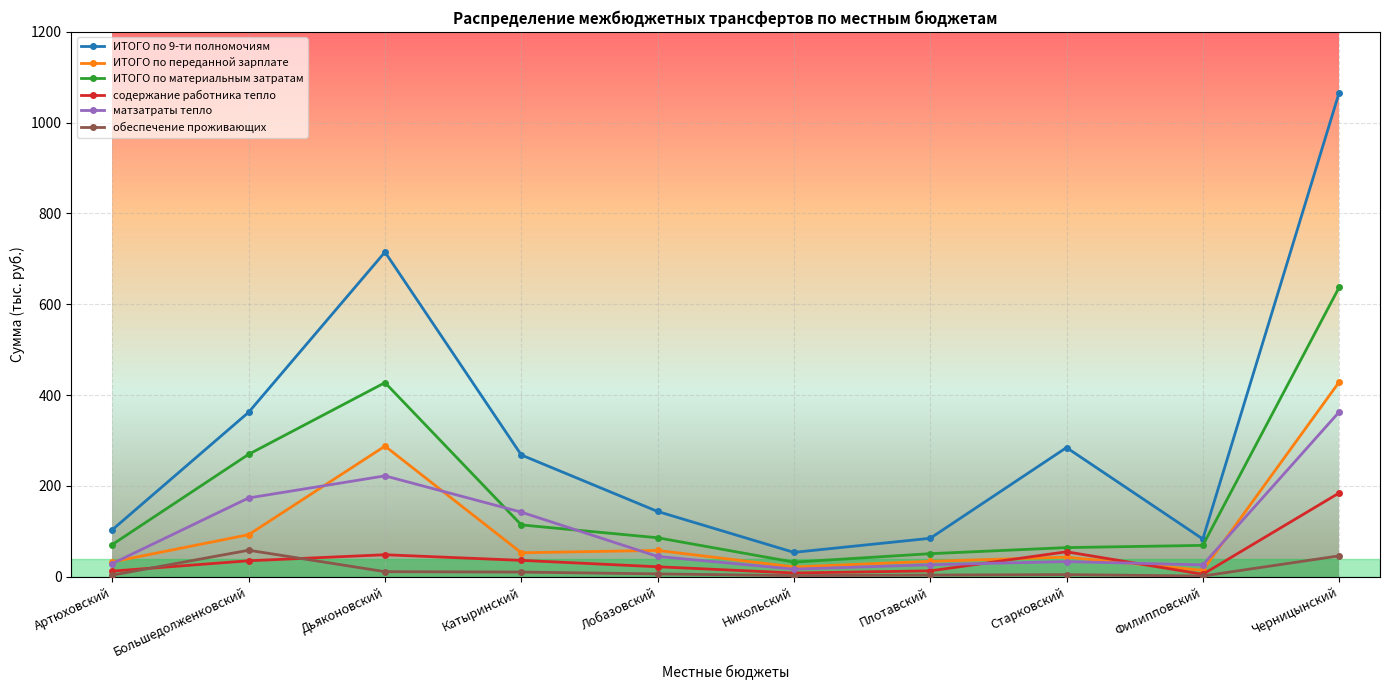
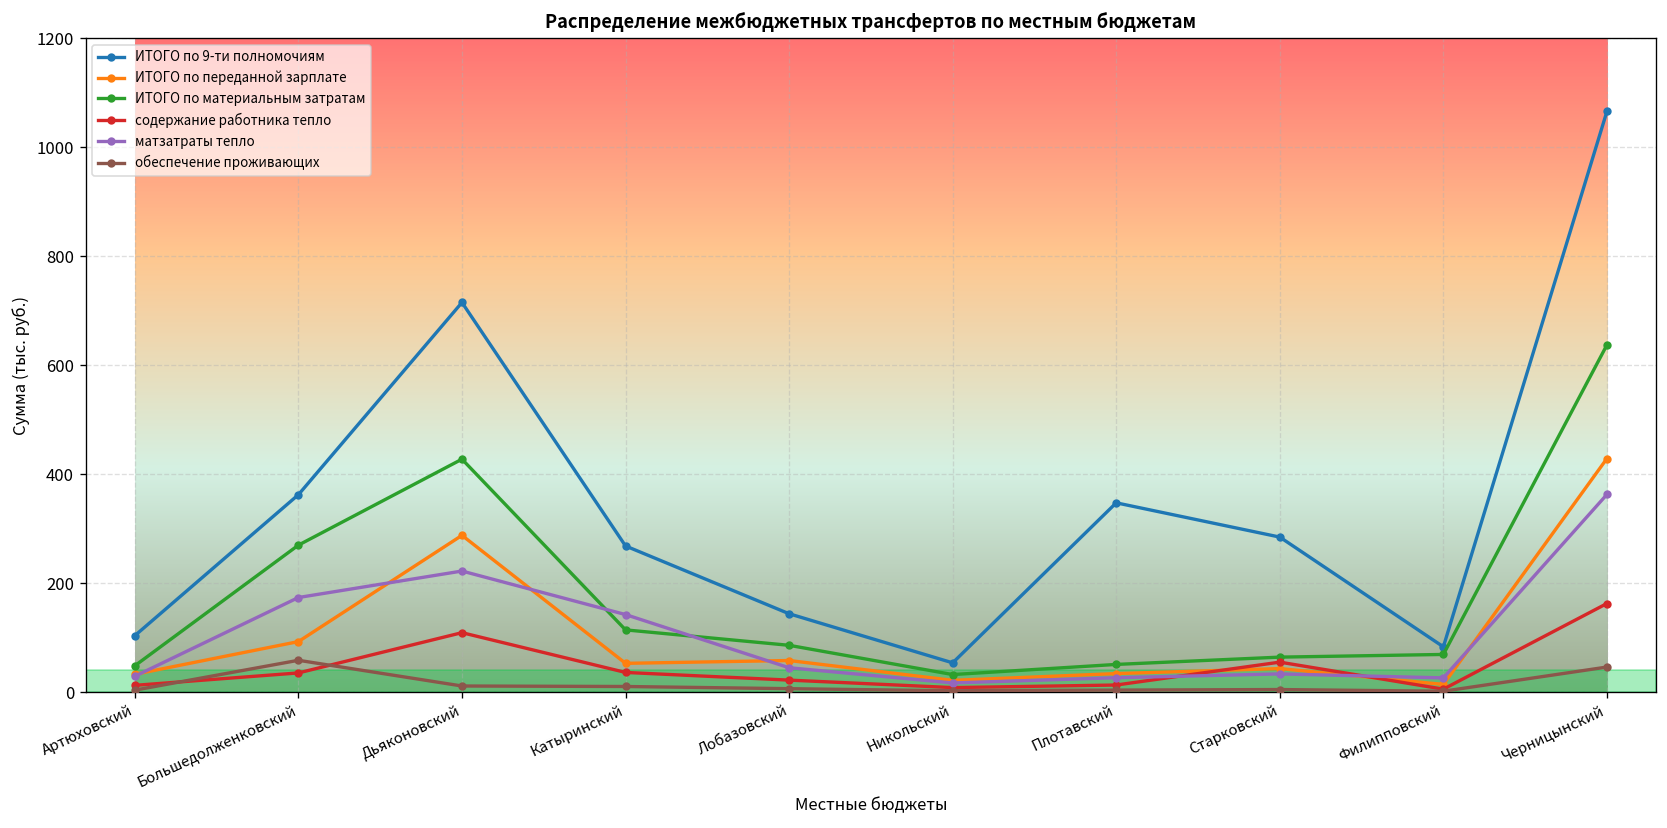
  {
    "ИТОГО по 9-ти полномочиям": {
      "Артюховский": 100,
      "Большедолженковский": 360,
      "Дьяконовский": 720,
      "Катыринский": 270,
      "Лобазовский": 140,
      "Никольский": 50,
-     "Плотавский": 80,
+     "Плотавский": 350,
      "Старковский": 280,
      "Филипповский": 80,
      "Черницынский": 1070
    },
    "ИТОГО по переданной зарплате": {
      "Большедолженковский": 90,
      "Дьяконовский": 290,
      "Катыринский": 50,
      "Лобазовский": 60,
      "Плотавский": 30,
      "Старковский": 40,
      "Филипповский": 10,
      "Черницынский": 430
    },
    "ИТОГО по материальным затратам": {
-     "Артюховский": 70,
+     "Артюховский": 50,
      "Большедолженковский": 270,
      "Дьяконовский": 430,
      "Катыринский": 110,
      "Лобазовский": 90,
      "Никольский": 30,
      "Плотавский": 50,
      "Старковский": 60,
      "Филипповский": 70,
      "Черницынский": 640
    },
    "содержание работника тепло": {
      "Артюховский": 10,
      "Большедолженковский": 40,
-     "Дьяконовский": 50,
+     "Дьяконовский": 110,
      "Катыринский": 40,
      "Лобазовский": 20,
      "Никольский": 10,
      "Плотавский": 10,
      "Старковский": 50,
-     "Черницынский": 180
+     "Черницынский": 160
    },
    "матзатраты тепло": {
      "Большедолженковский": 170,
      "Дьяконовский": 220,
      "Катыринский": 140,
      "Лобазовский": 40,
      "Плотавский": 30,
      "Старковский": 30,
      "Филипповский": 30,
      "Черницынский": 360
    },
    "обеспечение проживающих": {
      "Артюховский": 0,
      "Большедолженковский": 60,
      "Дьяконовский": 10,
      "Катыринский": 10,
      "Лобазовский": 10,
      "Никольский": 0,
      "Плотавский": 0,
      "Старковский": 0,
      "Черницынский": 50
    }
  }
